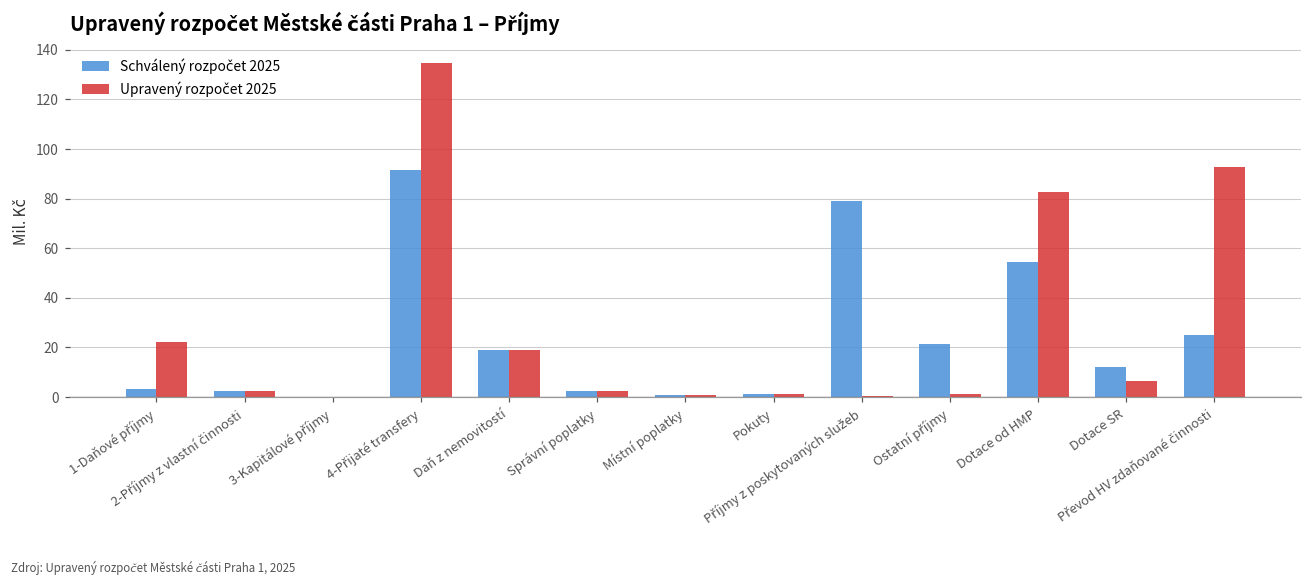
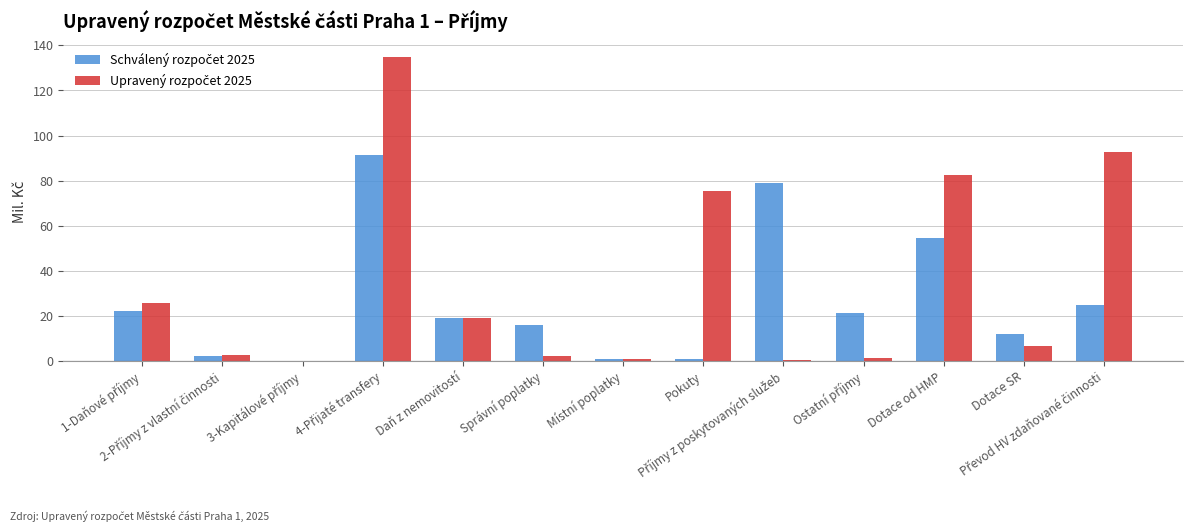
  {
    "Schválený rozpočet 2025": {
-     "1-Daňové příjmy": 3,
+     "1-Daňové příjmy": 22,
      "2-Příjmy z vlastní činnosti": 2,
      "3-Kapitálové příjmy": 0,
      "4-Přijaté transfery": 91,
      "Daň z nemovitostí": 19,
-     "Správní poplatky": 2,
+     "Správní poplatky": 16,
      "Příjmy z poskytovaných služeb": 79,
      "Ostatní příjmy": 21,
      "Dotace od HMP": 54,
      "Dotace SR": 12,
      "Převod HV zdaňované činnosti": 25
    },
    "Upravený rozpočet 2025": {
-     "1-Daňové příjmy": 22,
+     "1-Daňové příjmy": 26,
      "2-Příjmy z vlastní činnosti": 2,
      "3-Kapitálové příjmy": 0,
      "4-Přijaté transfery": 135,
      "Daň z nemovitostí": 19,
      "Správní poplatky": 2,
-     "Pokuty": 1,
+     "Pokuty": 75,
      "Ostatní příjmy": 1,
      "Dotace od HMP": 82,
      "Dotace SR": 6,
      "Převod HV zdaňované činnosti": 93
    }
  }
